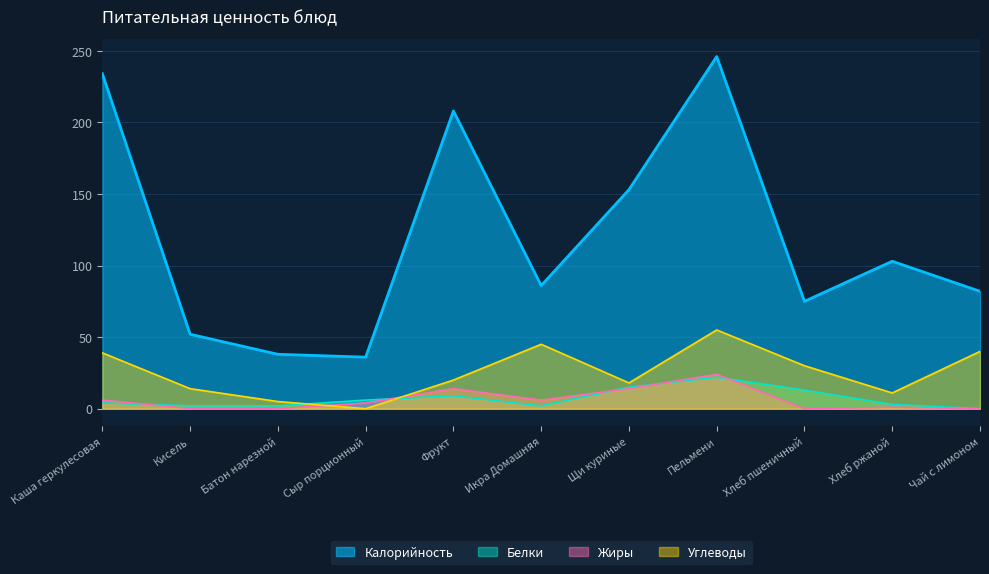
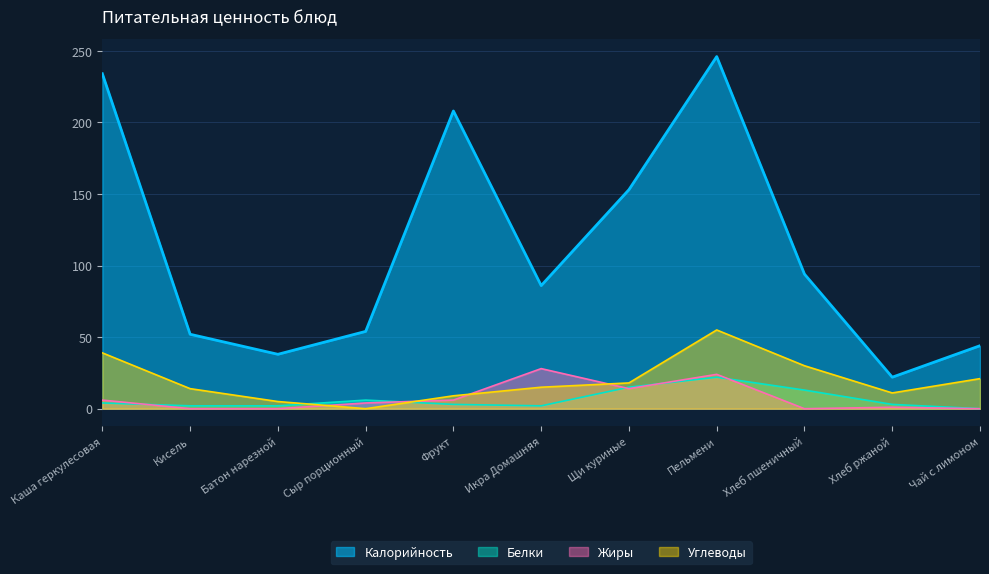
  {
    "Калорийность": {
      "Каша геркулесовая": 234,
      "Кисель": 52,
      "Батон нарезной": 38,
-     "Сыр порционный": 36,
+     "Сыр порционный": 54,
      "Фрукт": 208,
      "Икра Домашняя": 86,
      "Щи куриные": 153,
      "Пельмени": 246,
-     "Хлеб пшеничный": 75,
-     "Хлеб ржаной": 103,
-     "Чай с лимоном": 82
+     "Хлеб пшеничный": 94,
+     "Хлеб ржаной": 22,
+     "Чай с лимоном": 44
    },
    "Белки": {
      "Каша геркулесовая": 4,
      "Кисель": 2,
      "Батон нарезной": 2,
      "Сыр порционный": 6,
-     "Фрукт": 9,
+     "Фрукт": 3,
      "Икра Домашняя": 2,
      "Пельмени": 22,
      "Хлеб пшеничный": 13,
      "Хлеб ржаной": 3
    },
    "Жиры": {
      "Каша геркулесовая": 6,
      "Кисель": 0,
      "Батон нарезной": 0,
      "Сыр порционный": 4,
-     "Фрукт": 14,
-     "Икра Домашняя": 6,
+     "Фрукт": 6,
+     "Икра Домашняя": 28,
      "Пельмени": 24,
      "Хлеб пшеничный": 0,
      "Хлеб ржаной": 1
    },
    "Углеводы": {
      "Каша геркулесовая": 39,
      "Кисель": 14,
      "Батон нарезной": 5,
      "Сыр порционный": 0,
-     "Фрукт": 20,
-     "Икра Домашняя": 45,
+     "Фрукт": 9,
+     "Икра Домашняя": 15,
      "Щи куриные": 18,
      "Пельмени": 55,
      "Хлеб пшеничный": 30,
      "Хлеб ржаной": 11,
-     "Чай с лимоном": 40
+     "Чай с лимоном": 21
    }
  }
